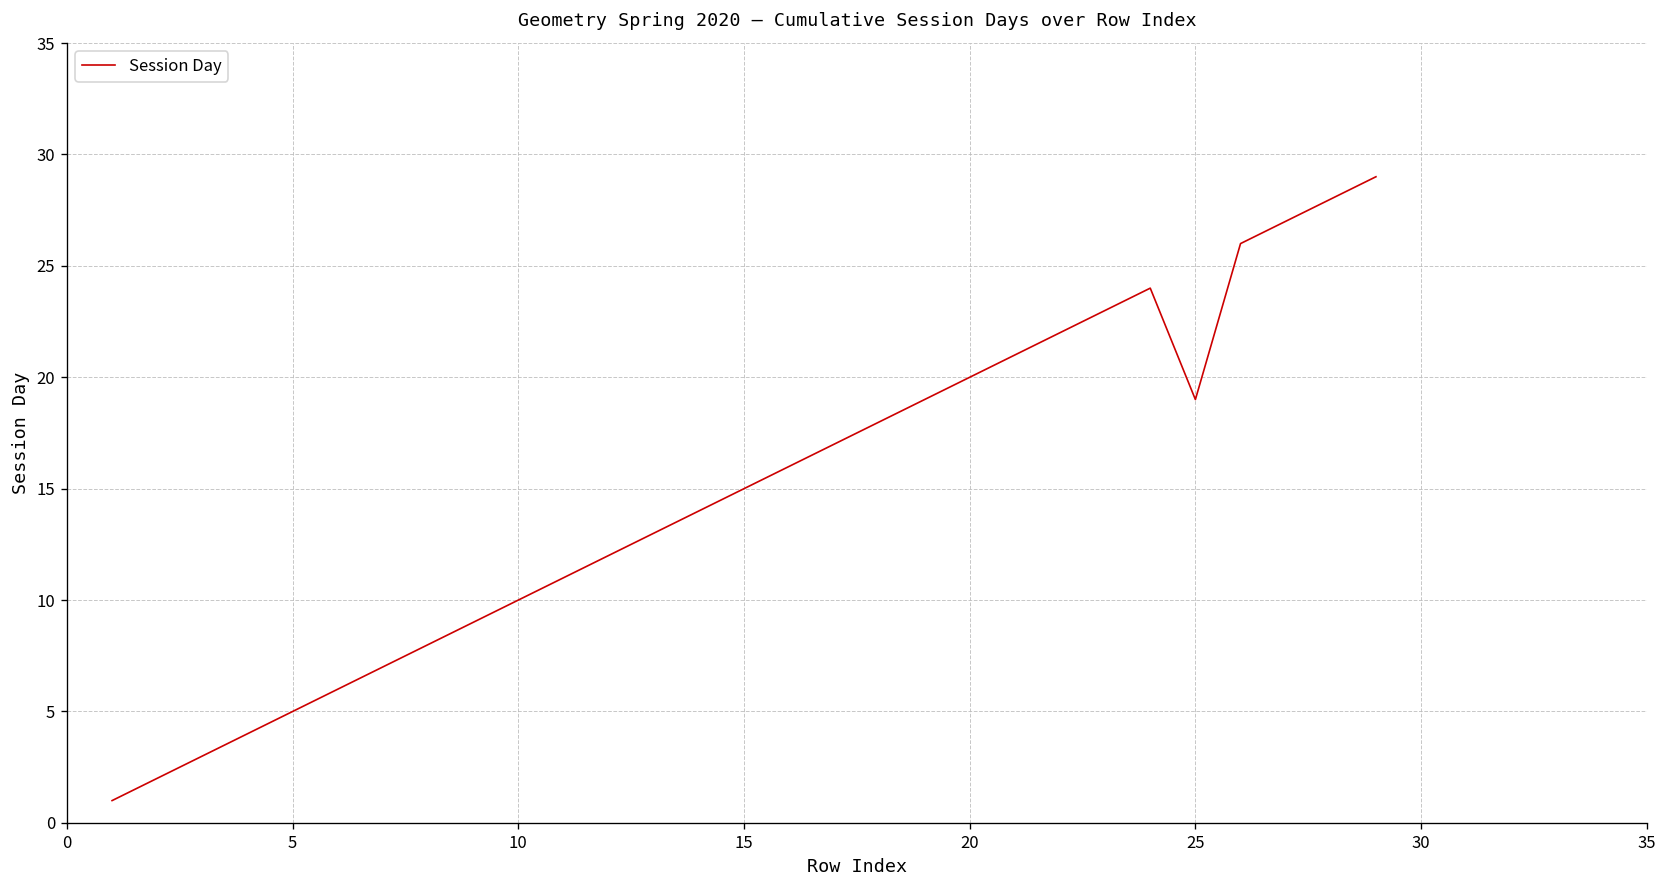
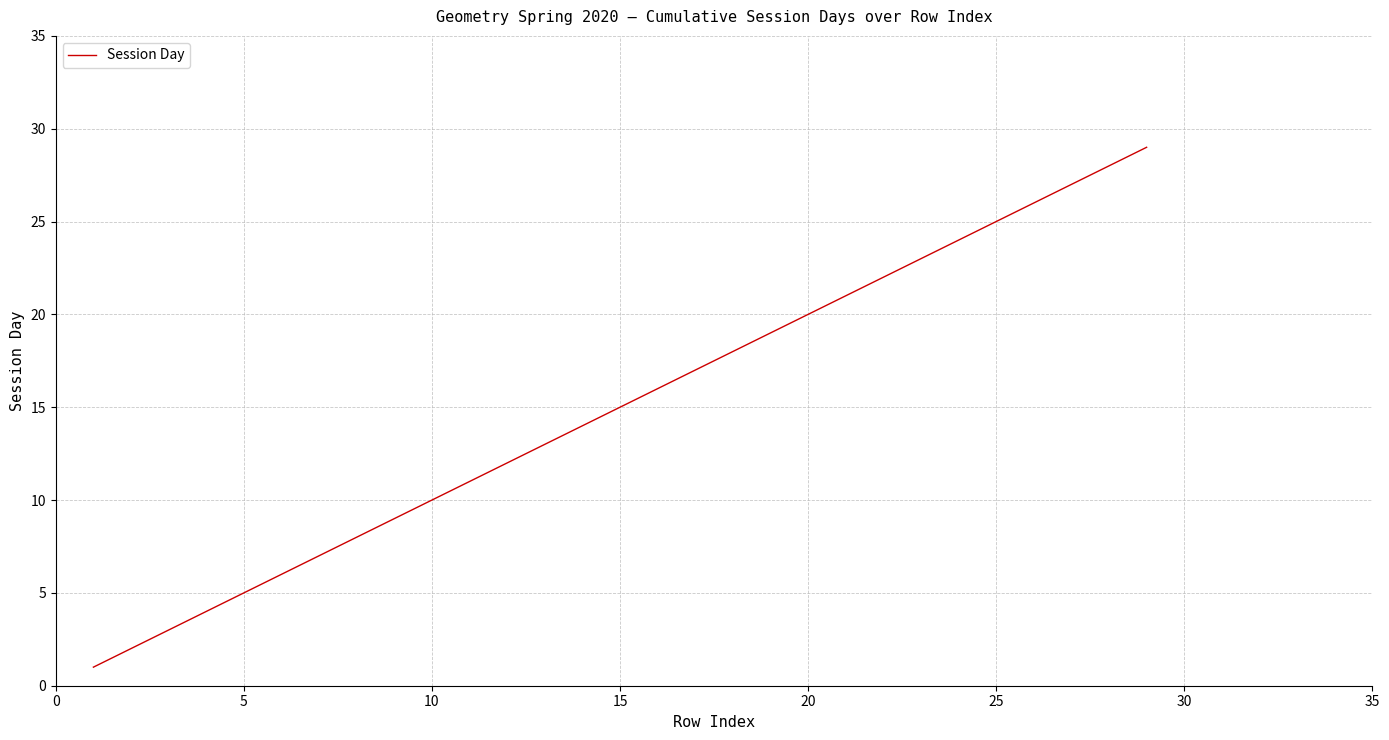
  {
    "5": 5,
    "10": 10,
    "15": 15,
    "20": 20,
-   "25": 19
+   "25": 25
  }
